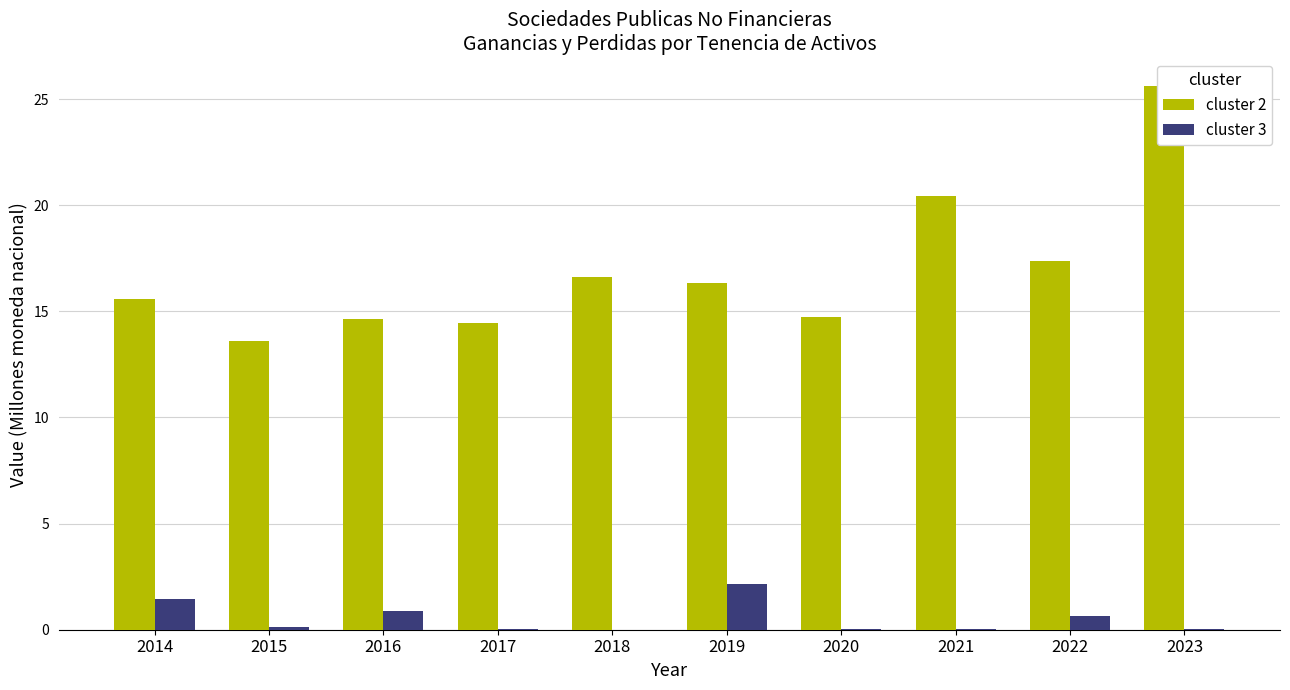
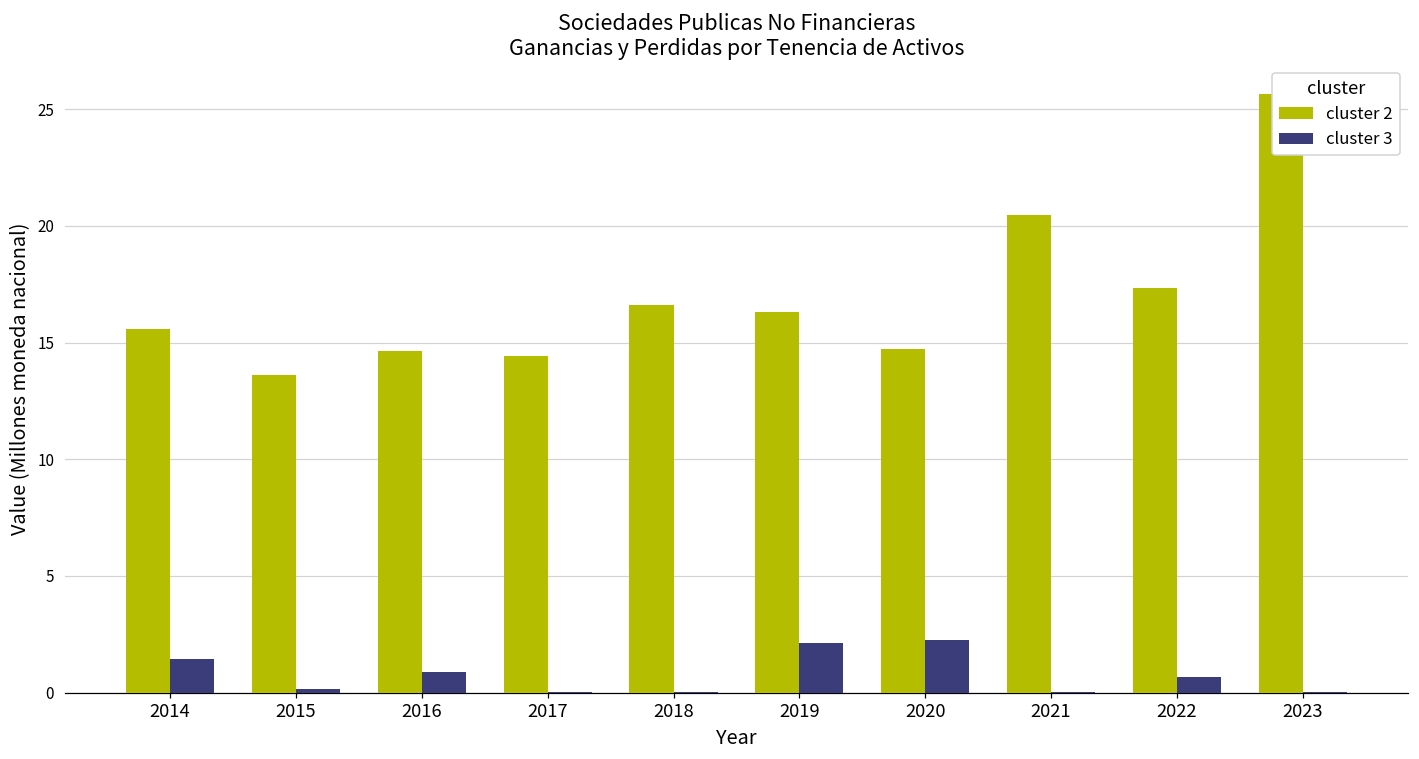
  {
    "cluster 2": {
      "2014": 15.6,
      "2015": 13.6,
      "2016": 14.6,
      "2017": 14.4,
      "2018": 16.6,
      "2019": 16.3,
      "2020": 14.7,
      "2021": 20.5,
      "2022": 17.4
    },
    "cluster 3": {
      "2014": 1.4,
      "2015": 0.1,
      "2016": 0.9,
      "2019": 2.2,
-     "2020": 0.0,
+     "2020": 2.3,
      "2022": 0.7
    }
  }
